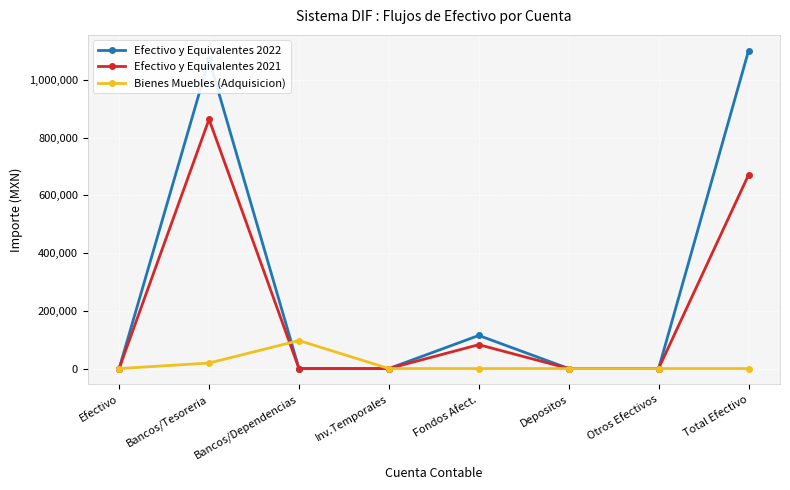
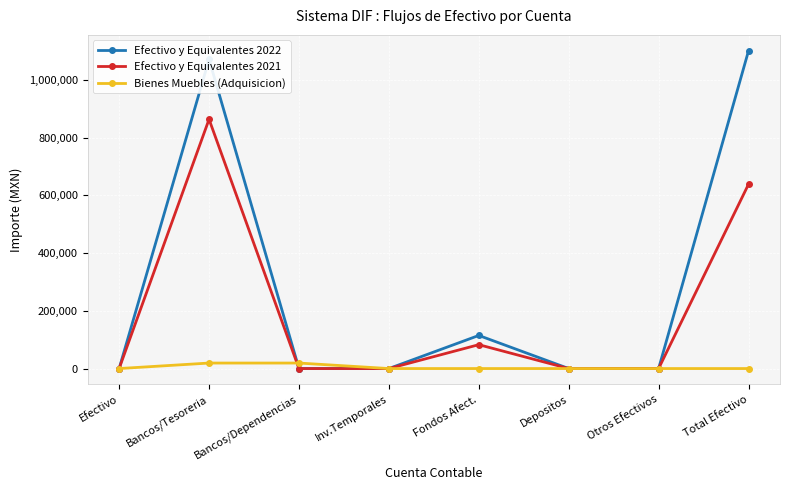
  {
    "Efectivo y Equivalentes 2022": {
      "Fondos Afect.": "110,000",
      "Total Efectivo": "1,100,000"
    },
    "Efectivo y Equivalentes 2021": {
      "Bancos/Tesoreria": "860,000",
      "Fondos Afect.": "80,000",
-     "Total Efectivo": "670,000"
+     "Total Efectivo": "640,000"
    },
    "Bienes Muebles (Adquisicion)": {
      "Bancos/Tesoreria": "20,000",
-     "Bancos/Dependencias": "100,000",
+     "Bancos/Dependencias": "20,000",
      "Fondos Afect.": "0",
      "Total Efectivo": "0"
    }
  }
